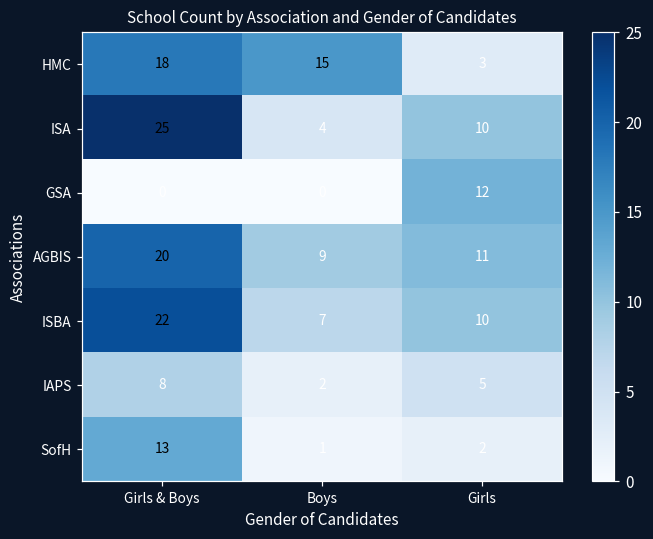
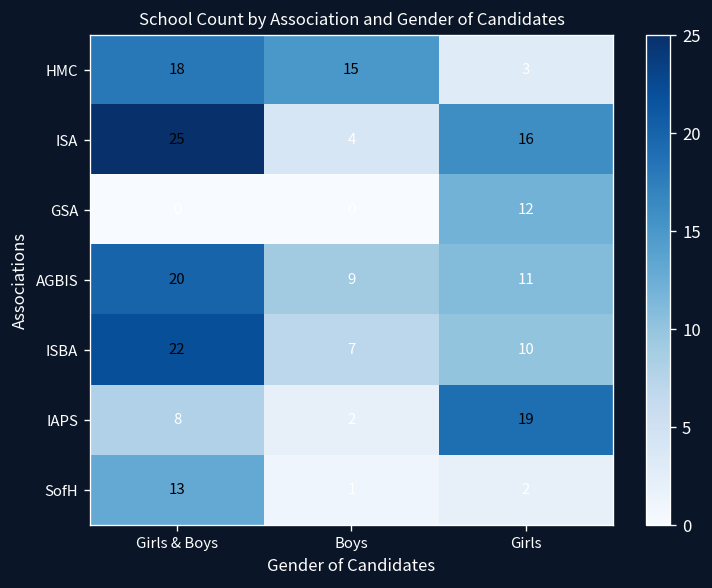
  {
    "HMC": {
      "Girls & Boys": 18,
      "Boys": 15
    },
    "ISA": {
      "Girls & Boys": 25,
-     "Girls": 10
+     "Girls": 16
    },
    "GSA": {
      "Girls": 12
    },
    "AGBIS": {
      "Girls & Boys": 20,
      "Boys": 9,
      "Girls": 11
    },
    "ISBA": {
      "Girls & Boys": 22,
      "Boys": 7,
      "Girls": 10
    },
    "IAPS": {
      "Girls & Boys": 8,
-     "Girls": 5
+     "Girls": 19
    },
    "SofH": {
      "Girls & Boys": 13
    }
  }
